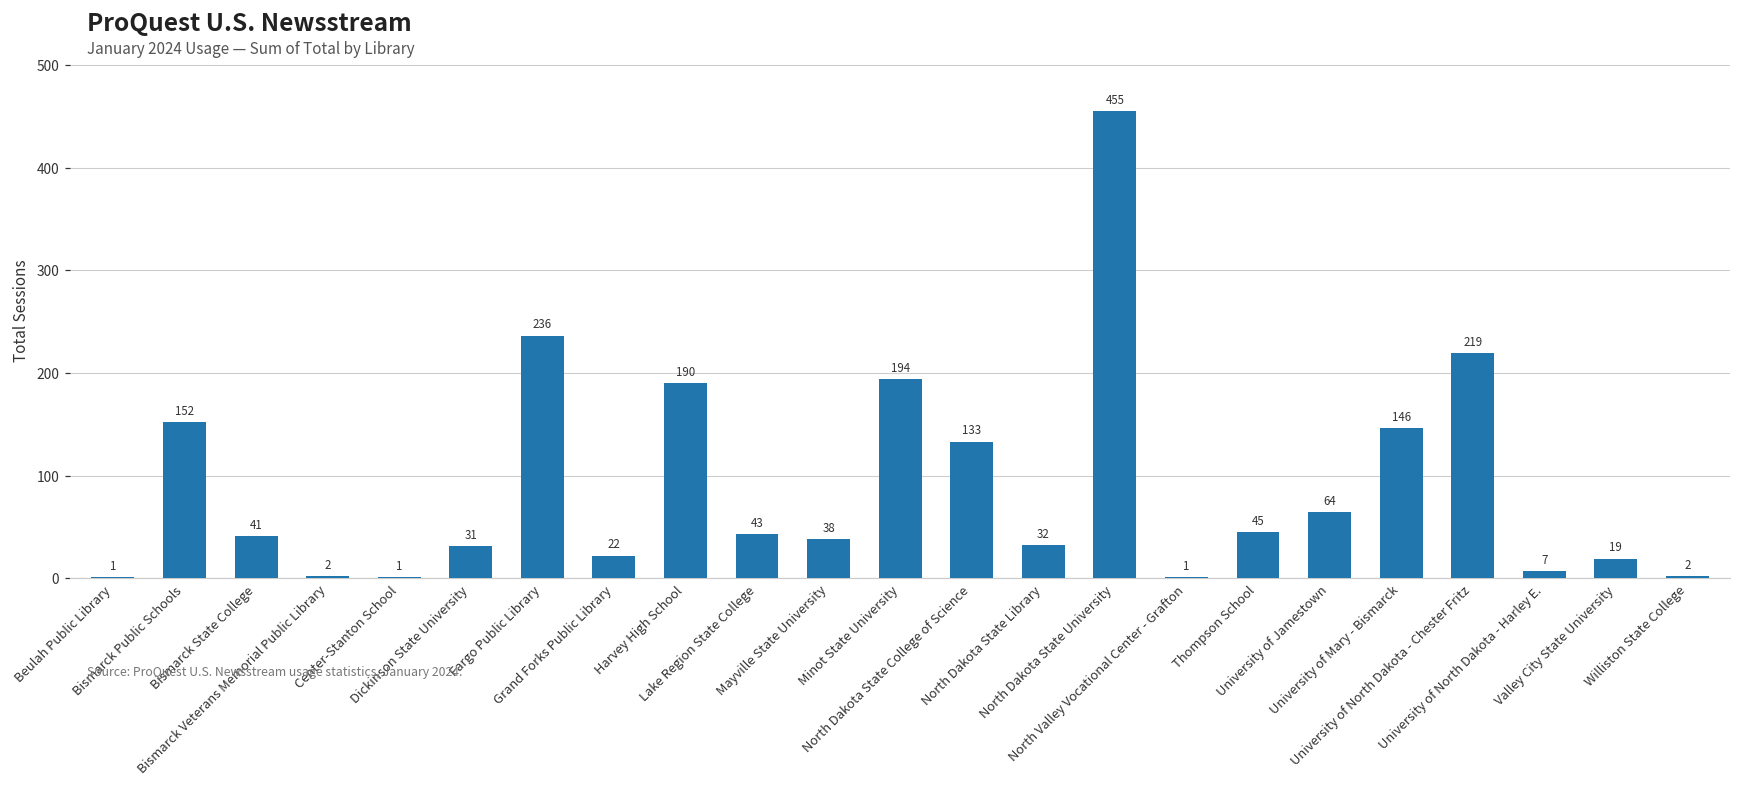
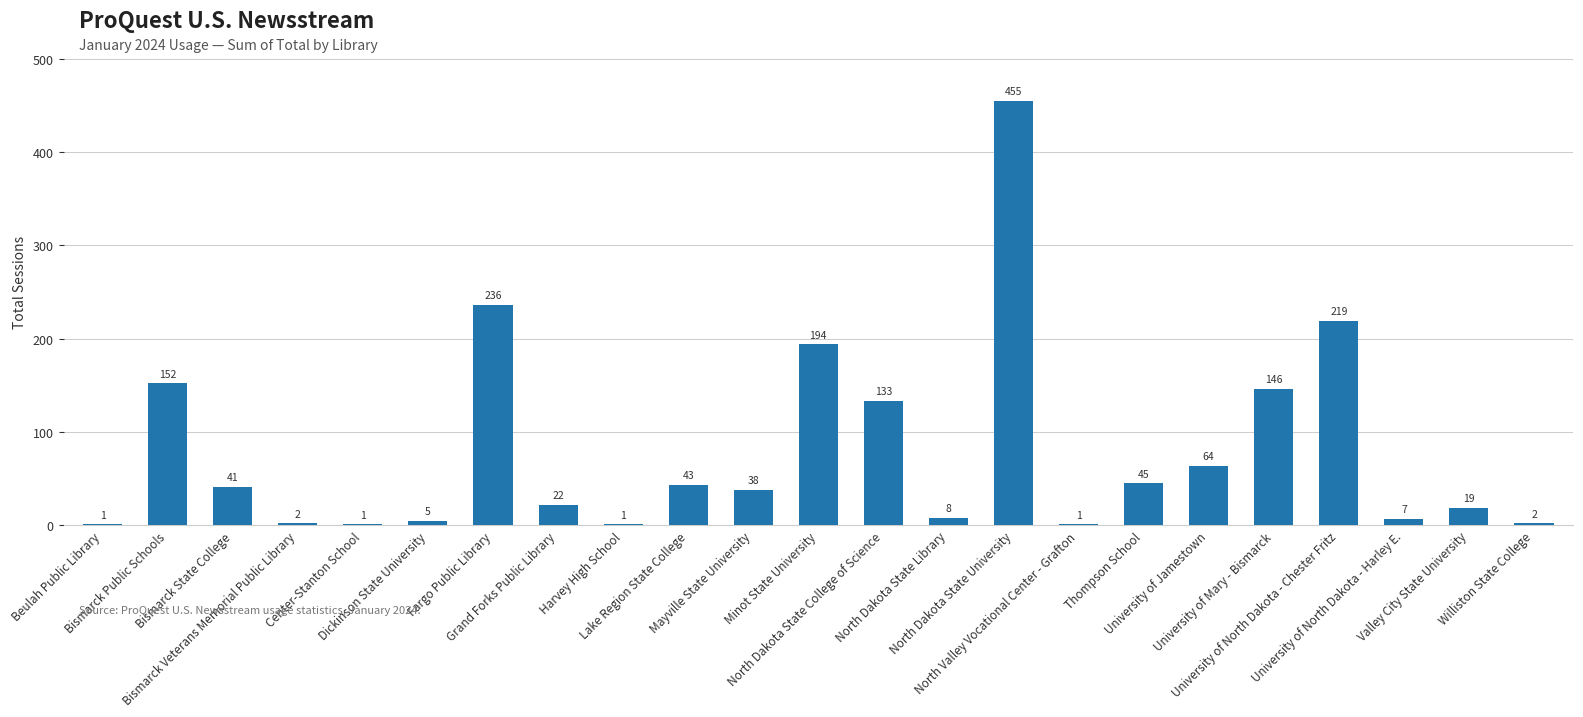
  {
    "Beulah Public Library": 1,
    "Bismarck Public Schools": 152,
    "Bismarck State College": 41,
    "Bismarck Veterans Memorial Public Library": 2,
    "Center-Stanton School": 1,
-   "Dickinson State University": 31,
+   "Dickinson State University": 5,
    "Fargo Public Library": 236,
    "Grand Forks Public Library": 22,
-   "Harvey High School": 190,
+   "Harvey High School": 1,
    "Lake Region State College": 43,
    "Mayville State University": 38,
    "Minot State University": 194,
    "North Dakota State College of Science": 133,
-   "North Dakota State Library": 32,
+   "North Dakota State Library": 8,
    "North Dakota State University": 455,
    "North Valley Vocational Center - Grafton": 1,
    "Thompson School": 45,
    "University of Jamestown": 64,
    "University of Mary - Bismarck": 146,
    "University of North Dakota - Chester Fritz": 219,
    "University of North Dakota - Harley E.": 7,
    "Valley City State University": 19,
    "Williston State College": 2
  }
